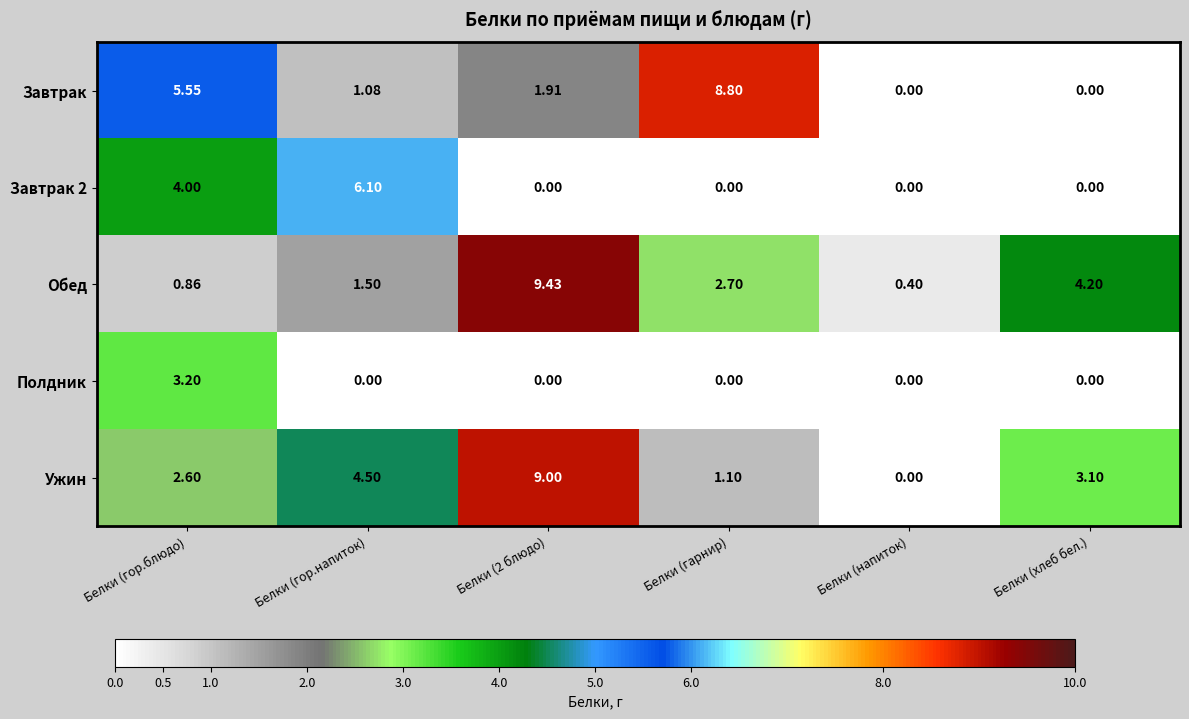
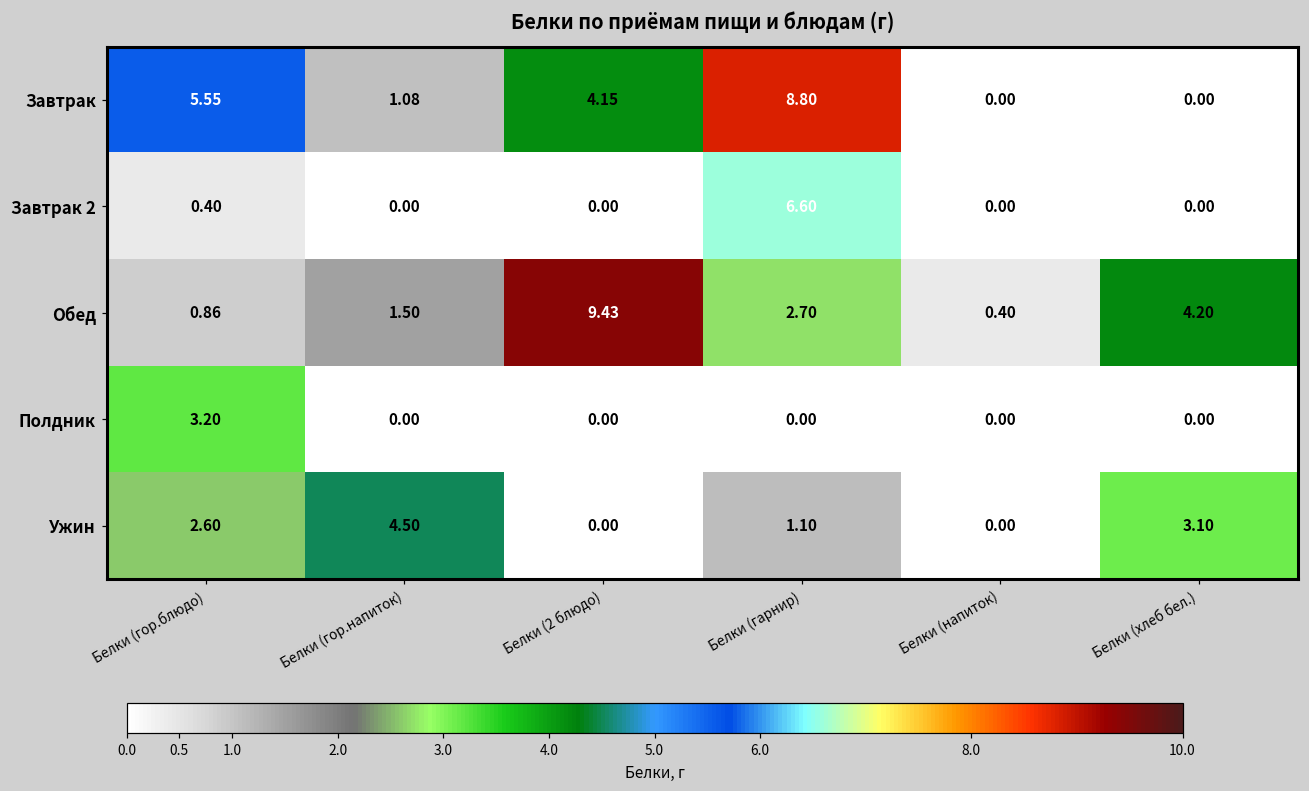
  {
    "Завтрак": {
      "Белки (гор.блюдо)": 5.55,
      "Белки (гор.напиток)": 1.08,
-     "Белки (2 блюдо)": 1.91,
+     "Белки (2 блюдо)": 4.15,
      "Белки (гарнир)": 8.80,
      "Белки (напиток)": 0.00,
      "Белки (хлеб бел.)": 0.00
    },
    "Завтрак 2": {
-     "Белки (гор.блюдо)": 4.00,
-     "Белки (гор.напиток)": 6.10,
+     "Белки (гор.блюдо)": 0.40,
+     "Белки (гор.напиток)": 0.00,
      "Белки (2 блюдо)": 0.00,
-     "Белки (гарнир)": 0.00,
+     "Белки (гарнир)": 6.60,
      "Белки (напиток)": 0.00,
      "Белки (хлеб бел.)": 0.00
    },
    "Обед": {
      "Белки (гор.блюдо)": 0.86,
      "Белки (гор.напиток)": 1.50,
      "Белки (2 блюдо)": 9.43,
      "Белки (гарнир)": 2.70,
      "Белки (напиток)": 0.40,
      "Белки (хлеб бел.)": 4.20
    },
    "Полдник": {
      "Белки (гор.блюдо)": 3.20,
      "Белки (гор.напиток)": 0.00,
      "Белки (2 блюдо)": 0.00,
      "Белки (гарнир)": 0.00,
      "Белки (напиток)": 0.00,
      "Белки (хлеб бел.)": 0.00
    },
    "Ужин": {
      "Белки (гор.блюдо)": 2.60,
      "Белки (гор.напиток)": 4.50,
-     "Белки (2 блюдо)": 9.00,
+     "Белки (2 блюдо)": 0.00,
      "Белки (гарнир)": 1.10,
      "Белки (напиток)": 0.00,
      "Белки (хлеб бел.)": 3.10
    }
  }
